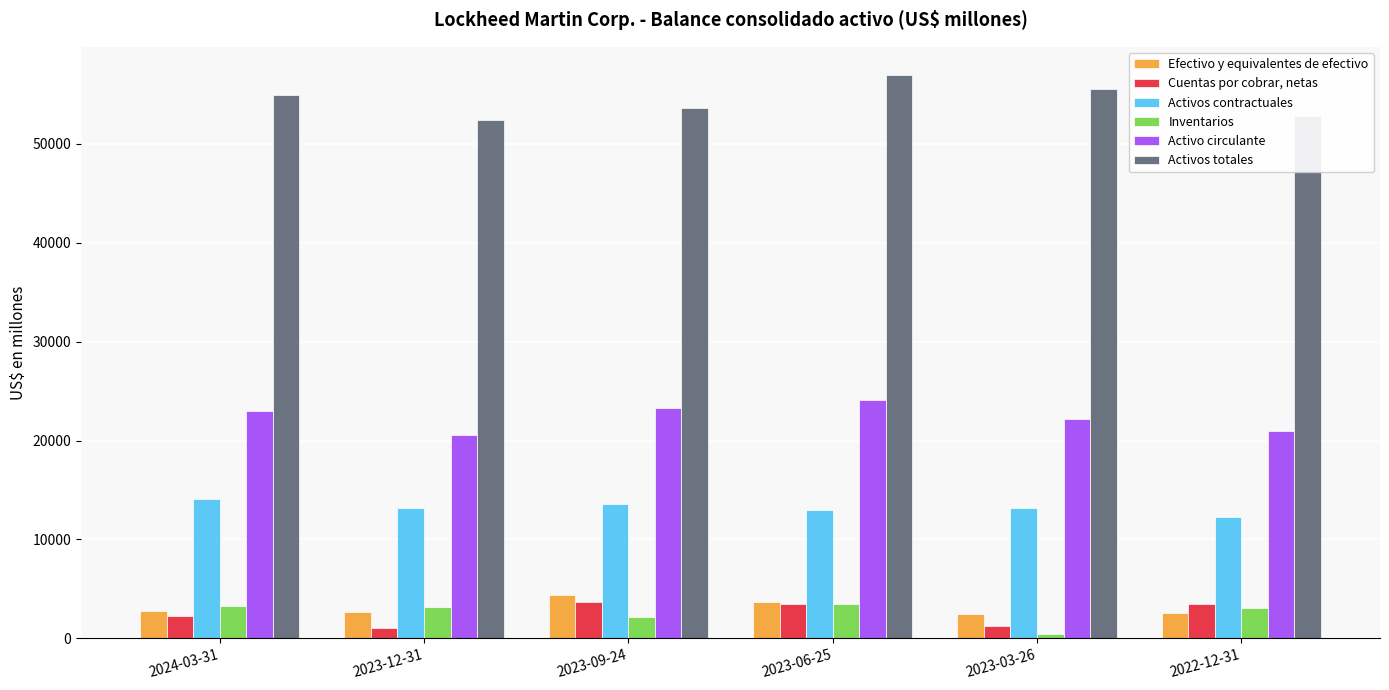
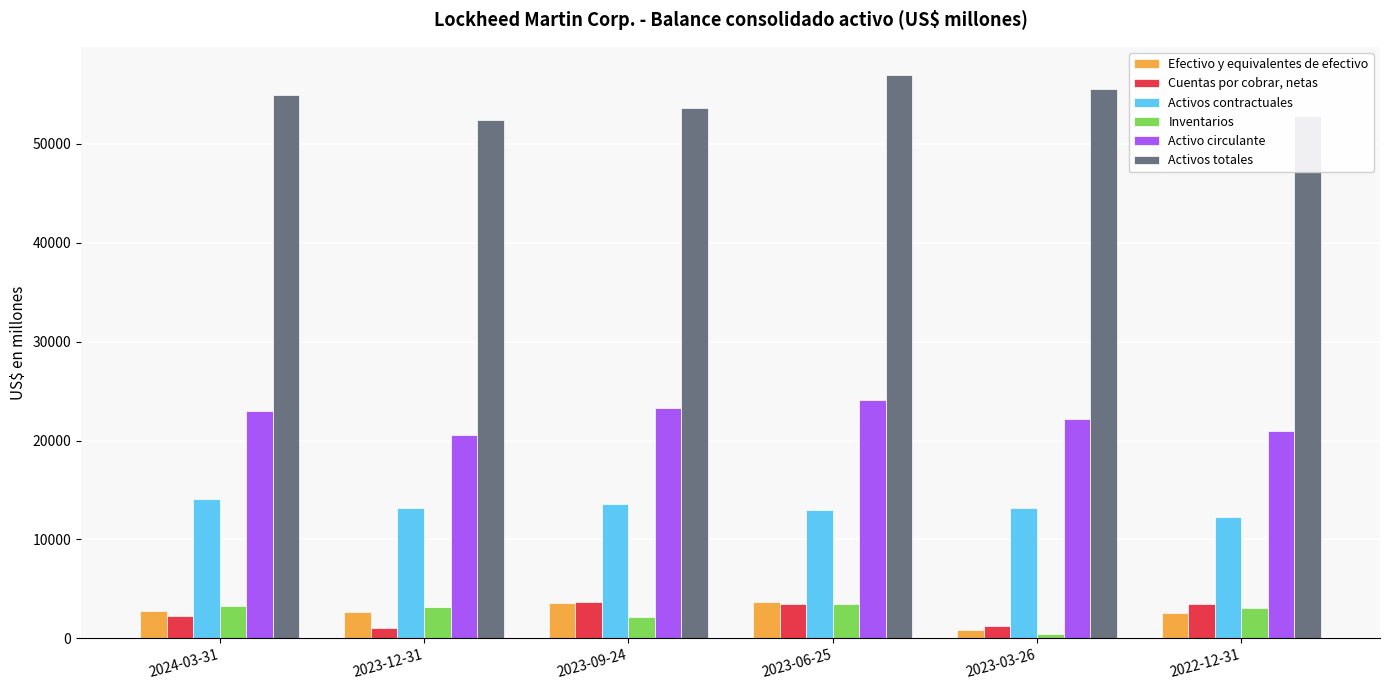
  {
    "Efectivo y equivalentes de efectivo": {
      "2024-03-31": 3000,
      "2023-12-31": 3000,
-     "2023-09-24": 4400,
+     "2023-09-24": 3600,
      "2023-06-25": 4000,
-     "2023-03-26": 2000,
+     "2023-03-26": 1000,
      "2022-12-31": 3000
    },
    "Cuentas por cobrar, netas": {
      "2024-03-31": 2000,
      "2023-12-31": 1000,
      "2023-09-24": 4000,
      "2023-06-25": 3000,
      "2023-03-26": 1000,
      "2022-12-31": 3000
    },
    "Activos contractuales": {
      "2024-03-31": 14000,
      "2023-12-31": 13000,
      "2023-09-24": 14000,
      "2023-06-25": 13000,
      "2023-03-26": 13000,
      "2022-12-31": 12000
    },
    "Inventarios": {
      "2024-03-31": 3000,
      "2023-12-31": 3000,
      "2023-09-24": 2000,
      "2023-06-25": 3000,
      "2023-03-26": 0,
      "2022-12-31": 3000
    },
    "Activo circulante": {
      "2024-03-31": 23000,
      "2023-12-31": 21000,
      "2023-09-24": 23000,
      "2023-06-25": 24000,
      "2023-03-26": 22000,
      "2022-12-31": 21000
    },
    "Activos totales": {
      "2024-03-31": 55000,
      "2023-12-31": 52000,
      "2023-09-24": 54000,
      "2023-06-25": 57000,
      "2023-03-26": 56000
    }
  }
